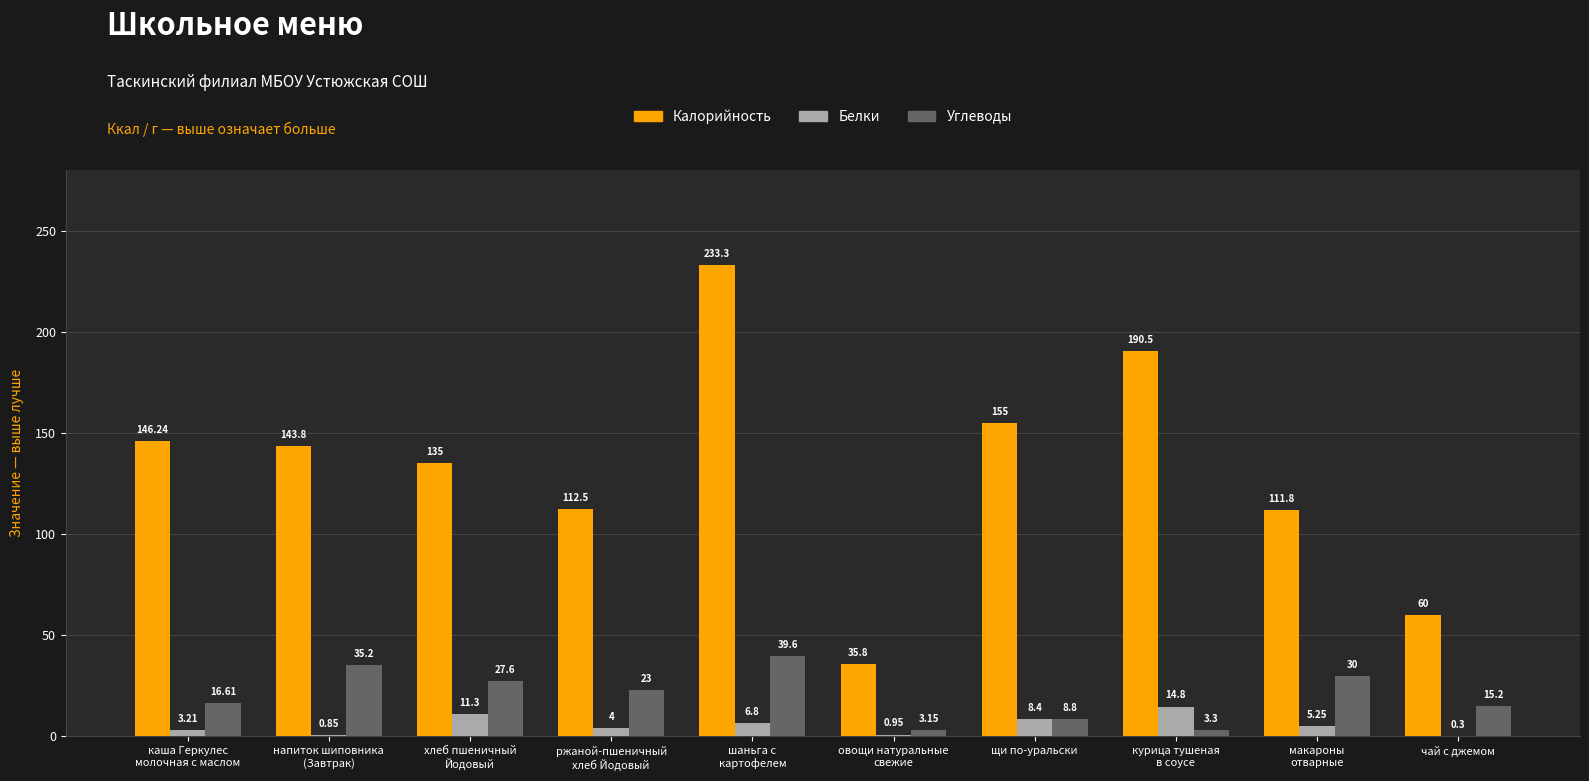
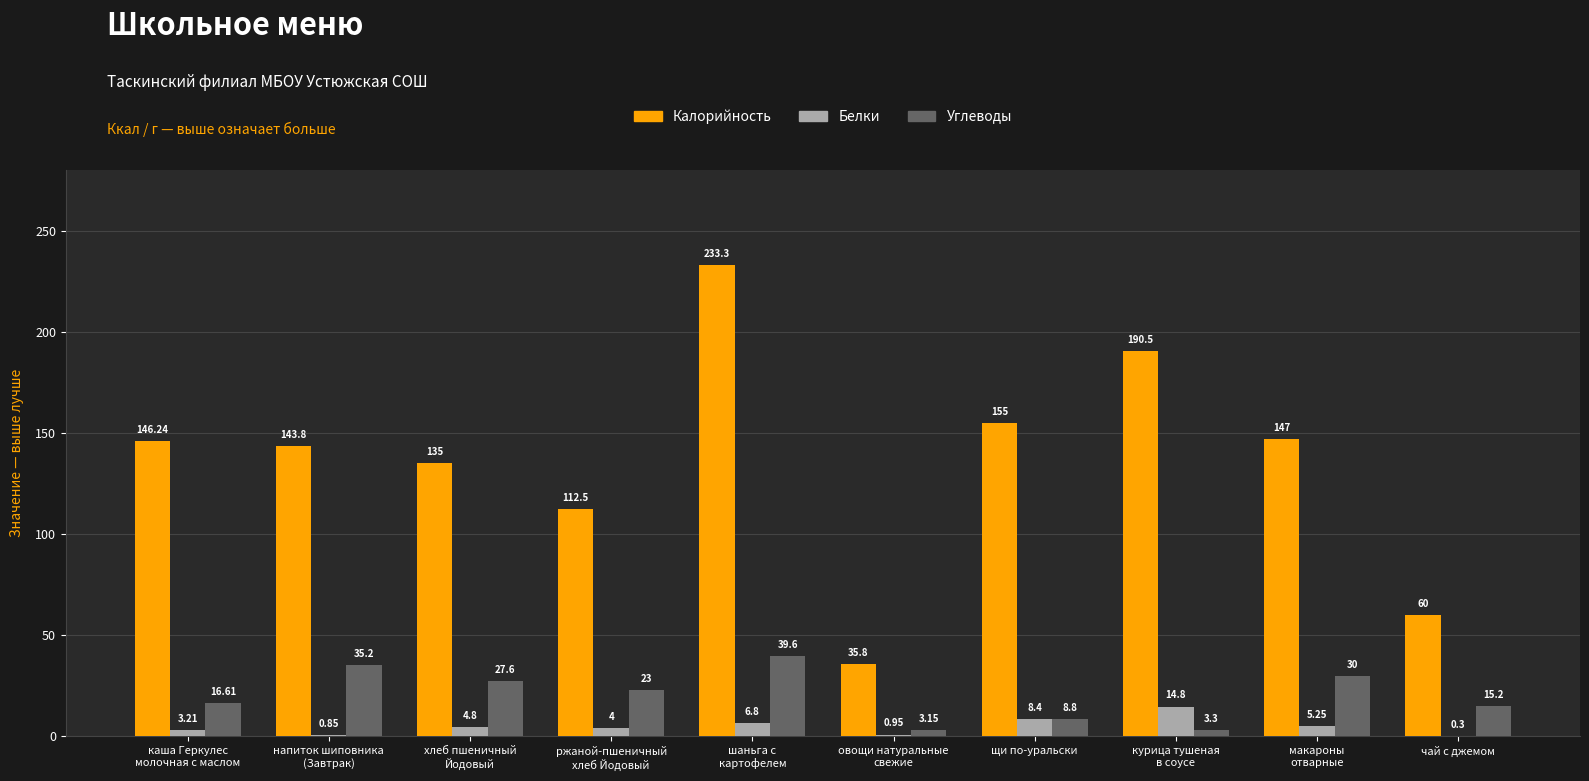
  {
    "Калорийность": {
      "каша Геркулес молочная с маслом": 146.24,
      "напиток шиповника (Завтрак)": 143.8,
      "хлеб пшеничный Йодовый": 135,
      "ржаной-пшеничный хлеб Йодовый": 112.5,
      "шаньга с картофелем": 233.3,
      "овощи натуральные свежие": 35.8,
      "щи по-уральски": 155,
      "курица тушеная в соусе": 190.5,
-     "макароны отварные": 111.8,
+     "макароны отварные": 147,
      "чай с джемом": 60
    },
    "Белки": {
      "каша Геркулес молочная с маслом": 3.21,
      "напиток шиповника (Завтрак)": 0.85,
-     "хлеб пшеничный Йодовый": 11.3,
+     "хлеб пшеничный Йодовый": 4.8,
      "ржаной-пшеничный хлеб Йодовый": 4,
      "шаньга с картофелем": 6.8,
      "овощи натуральные свежие": 0.95,
      "щи по-уральски": 8.4,
      "курица тушеная в соусе": 14.8,
      "макароны отварные": 5.25,
      "чай с джемом": 0.3
    },
    "Углеводы": {
      "каша Геркулес молочная с маслом": 16.61,
      "напиток шиповника (Завтрак)": 35.2,
      "хлеб пшеничный Йодовый": 27.6,
      "ржаной-пшеничный хлеб Йодовый": 23,
      "шаньга с картофелем": 39.6,
      "овощи натуральные свежие": 3.15,
      "щи по-уральски": 8.8,
      "курица тушеная в соусе": 3.3,
      "макароны отварные": 30,
      "чай с джемом": 15.2
    }
  }
